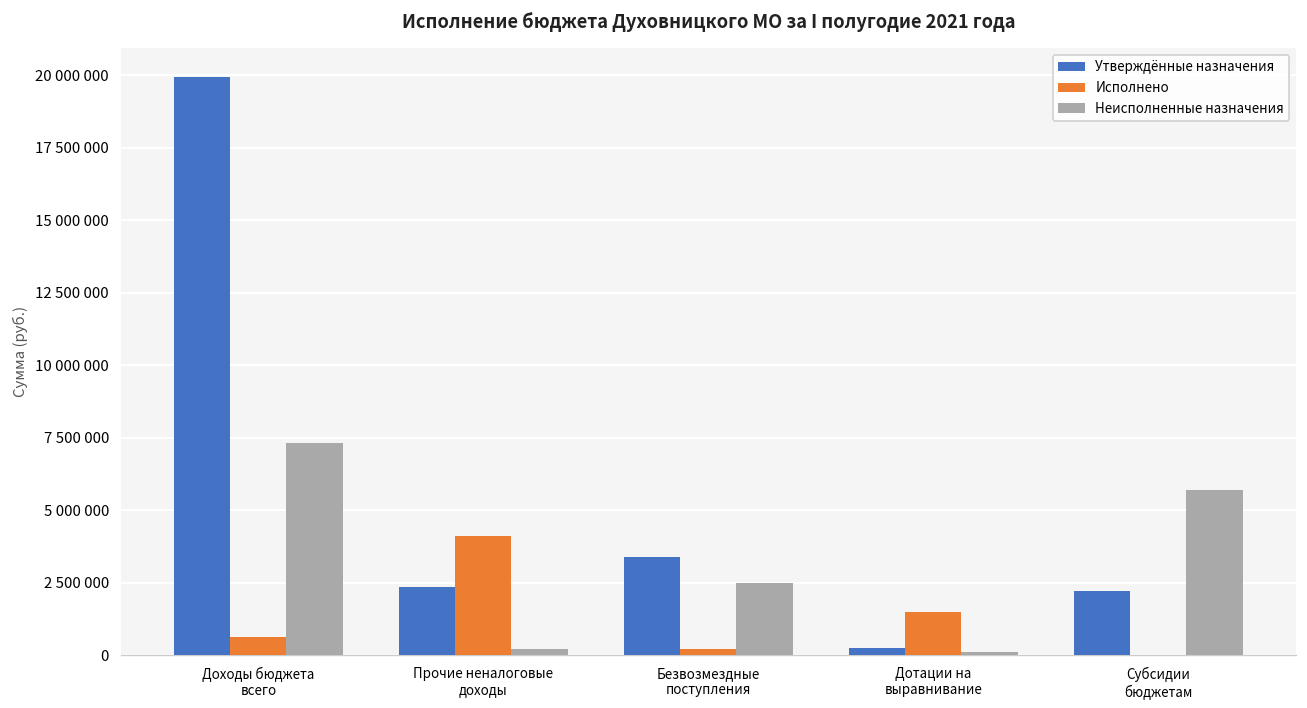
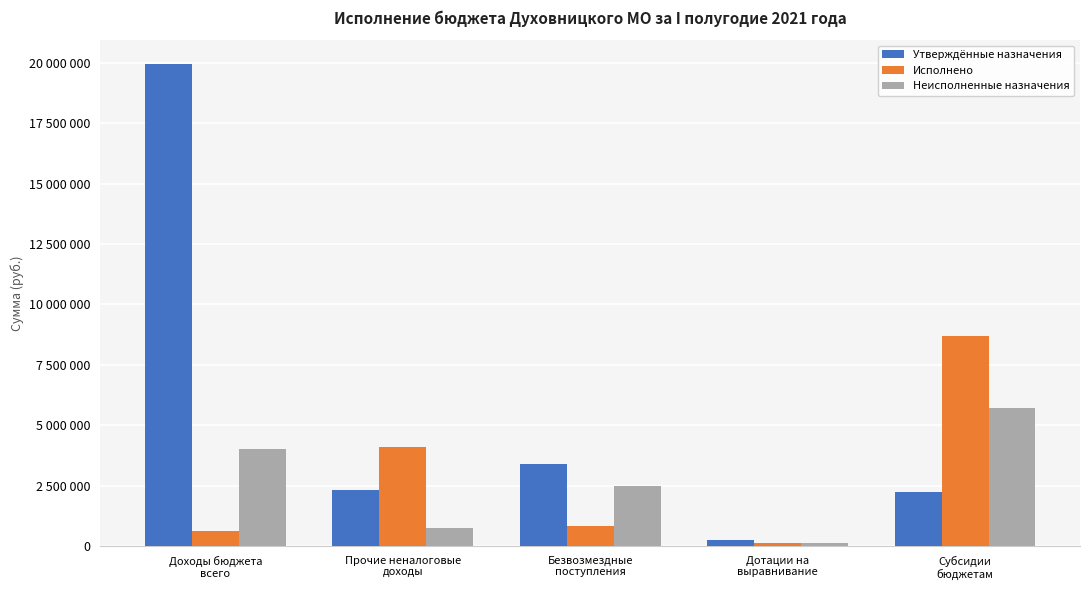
  {
    "Утверждённые назначения": {
      "Доходы бюджета всего": 19900000,
      "Прочие неналоговые доходы": 2300000,
      "Безвозмездные поступления": 3400000,
      "Дотации на выравнивание": 300000,
      "Субсидии бюджетам": 2200000
    },
    "Исполнено": {
      "Доходы бюджета всего": 600000,
      "Прочие неналоговые доходы": 4100000,
-     "Безвозмездные поступления": 200000,
-     "Дотации на выравнивание": 1500000,
-     "Субсидии бюджетам": 0
+     "Безвозмездные поступления": 800000,
+     "Дотации на выравнивание": 100000,
+     "Субсидии бюджетам": 8700000
    },
    "Неисполненные назначения": {
-     "Доходы бюджета всего": 7300000,
-     "Прочие неналоговые доходы": 200000,
+     "Доходы бюджета всего": 4000000,
+     "Прочие неналоговые доходы": 700000,
      "Безвозмездные поступления": 2500000,
      "Дотации на выравнивание": 100000,
      "Субсидии бюджетам": 5700000
    }
  }
